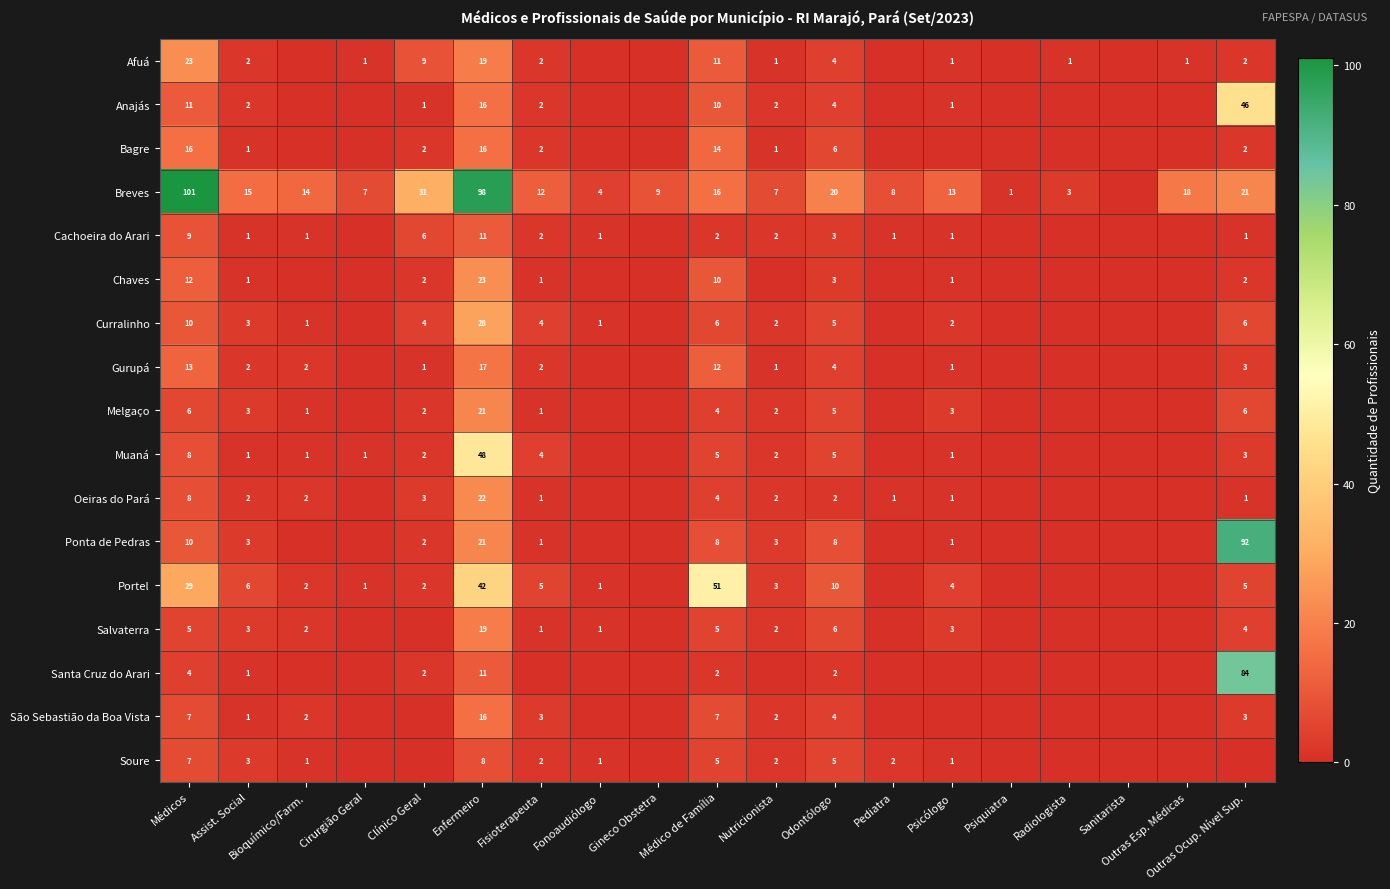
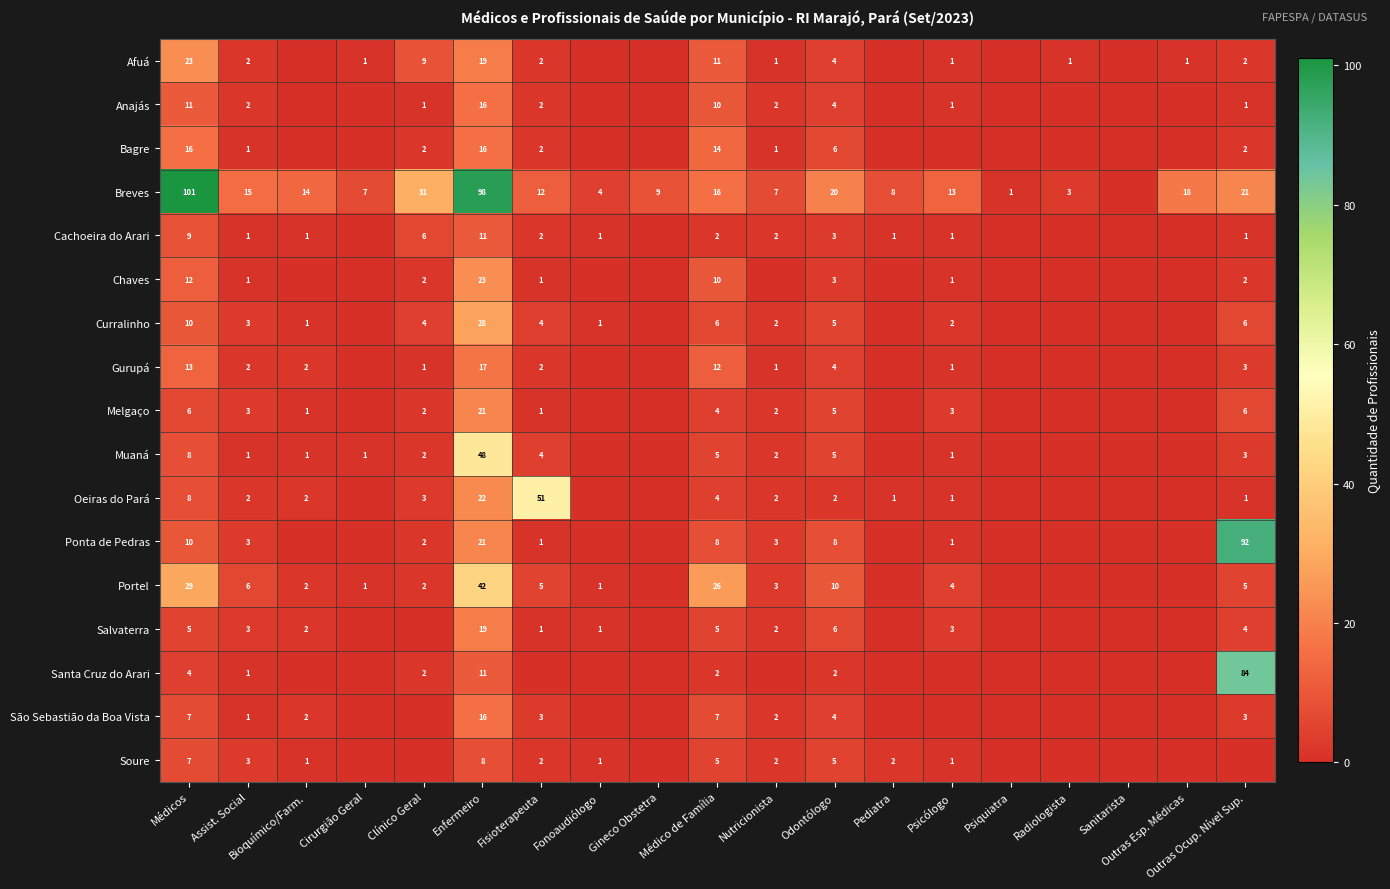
  {
    "Afuá": {
      "Médicos": 23,
      "Assist. Social": 2,
      "Cirurgião Geral": 1,
      "Clínico Geral": 9,
      "Enfermeiro": 19,
      "Fisioterapeuta": 2,
      "Médico de Família": 11,
      "Nutricionista": 1,
      "Odontólogo": 4,
      "Psicólogo": 1,
      "Radiologista": 1,
      "Outras Esp. Médicas": 1,
      "Outras Ocup. Nível Sup.": 2
    },
    "Anajás": {
      "Médicos": 11,
      "Assist. Social": 2,
      "Clínico Geral": 1,
      "Enfermeiro": 16,
      "Fisioterapeuta": 2,
      "Médico de Família": 10,
      "Nutricionista": 2,
      "Odontólogo": 4,
      "Psicólogo": 1,
-     "Outras Ocup. Nível Sup.": 46
+     "Outras Ocup. Nível Sup.": 1
    },
    "Bagre": {
      "Médicos": 16,
      "Assist. Social": 1,
      "Clínico Geral": 2,
      "Enfermeiro": 16,
      "Fisioterapeuta": 2,
      "Médico de Família": 14,
      "Nutricionista": 1,
      "Odontólogo": 6,
      "Outras Ocup. Nível Sup.": 2
    },
    "Breves": {
      "Médicos": 101,
      "Assist. Social": 15,
      "Bioquímico/Farm.": 14,
      "Cirurgião Geral": 7,
      "Clínico Geral": 31,
      "Enfermeiro": 98,
      "Fisioterapeuta": 12,
      "Fonoaudiólogo": 4,
      "Gineco Obstetra": 9,
      "Médico de Família": 16,
      "Nutricionista": 7,
      "Odontólogo": 20,
      "Pediatra": 8,
      "Psicólogo": 13,
      "Psiquiatra": 1,
      "Radiologista": 3,
      "Outras Esp. Médicas": 18,
      "Outras Ocup. Nível Sup.": 21
    },
    "Cachoeira do Arari": {
      "Médicos": 9,
      "Assist. Social": 1,
      "Bioquímico/Farm.": 1,
      "Clínico Geral": 6,
      "Enfermeiro": 11,
      "Fisioterapeuta": 2,
      "Fonoaudiólogo": 1,
      "Médico de Família": 2,
      "Nutricionista": 2,
      "Odontólogo": 3,
      "Pediatra": 1,
      "Psicólogo": 1,
      "Outras Ocup. Nível Sup.": 1
    },
    "Chaves": {
      "Médicos": 12,
      "Assist. Social": 1,
      "Clínico Geral": 2,
      "Enfermeiro": 23,
      "Fisioterapeuta": 1,
      "Médico de Família": 10,
      "Odontólogo": 3,
      "Psicólogo": 1,
      "Outras Ocup. Nível Sup.": 2
    },
    "Curralinho": {
      "Médicos": 10,
      "Assist. Social": 3,
      "Bioquímico/Farm.": 1,
      "Clínico Geral": 4,
      "Enfermeiro": 28,
      "Fisioterapeuta": 4,
      "Fonoaudiólogo": 1,
      "Médico de Família": 6,
      "Nutricionista": 2,
      "Odontólogo": 5,
      "Psicólogo": 2,
      "Outras Ocup. Nível Sup.": 6
    },
    "Gurupá": {
      "Médicos": 13,
      "Assist. Social": 2,
      "Bioquímico/Farm.": 2,
      "Clínico Geral": 1,
      "Enfermeiro": 17,
      "Fisioterapeuta": 2,
      "Médico de Família": 12,
      "Nutricionista": 1,
      "Odontólogo": 4,
      "Psicólogo": 1,
      "Outras Ocup. Nível Sup.": 3
    },
    "Melgaço": {
      "Médicos": 6,
      "Assist. Social": 3,
      "Bioquímico/Farm.": 1,
      "Clínico Geral": 2,
      "Enfermeiro": 21,
      "Fisioterapeuta": 1,
      "Médico de Família": 4,
      "Nutricionista": 2,
      "Odontólogo": 5,
      "Psicólogo": 3,
      "Outras Ocup. Nível Sup.": 6
    },
    "Muaná": {
      "Médicos": 8,
      "Assist. Social": 1,
      "Bioquímico/Farm.": 1,
      "Cirurgião Geral": 1,
      "Clínico Geral": 2,
      "Enfermeiro": 48,
      "Fisioterapeuta": 4,
      "Médico de Família": 5,
      "Nutricionista": 2,
      "Odontólogo": 5,
      "Psicólogo": 1,
      "Outras Ocup. Nível Sup.": 3
    },
    "Oeiras do Pará": {
      "Médicos": 8,
      "Assist. Social": 2,
      "Bioquímico/Farm.": 2,
      "Clínico Geral": 3,
      "Enfermeiro": 22,
-     "Fisioterapeuta": 1,
+     "Fisioterapeuta": 51,
      "Médico de Família": 4,
      "Nutricionista": 2,
      "Odontólogo": 2,
      "Pediatra": 1,
      "Psicólogo": 1,
      "Outras Ocup. Nível Sup.": 1
    },
    "Ponta de Pedras": {
      "Médicos": 10,
      "Assist. Social": 3,
      "Clínico Geral": 2,
      "Enfermeiro": 21,
      "Fisioterapeuta": 1,
      "Médico de Família": 8,
      "Nutricionista": 3,
      "Odontólogo": 8,
      "Psicólogo": 1,
      "Outras Ocup. Nível Sup.": 92
    },
    "Portel": {
      "Médicos": 29,
      "Assist. Social": 6,
      "Bioquímico/Farm.": 2,
      "Cirurgião Geral": 1,
      "Clínico Geral": 2,
      "Enfermeiro": 42,
      "Fisioterapeuta": 5,
      "Fonoaudiólogo": 1,
-     "Médico de Família": 51,
+     "Médico de Família": 26,
      "Nutricionista": 3,
      "Odontólogo": 10,
      "Psicólogo": 4,
      "Outras Ocup. Nível Sup.": 5
    },
    "Salvaterra": {
      "Médicos": 5,
      "Assist. Social": 3,
      "Bioquímico/Farm.": 2,
      "Enfermeiro": 19,
      "Fisioterapeuta": 1,
      "Fonoaudiólogo": 1,
      "Médico de Família": 5,
      "Nutricionista": 2,
      "Odontólogo": 6,
      "Psicólogo": 3,
      "Outras Ocup. Nível Sup.": 4
    },
    "Santa Cruz do Arari": {
      "Médicos": 4,
      "Assist. Social": 1,
      "Clínico Geral": 2,
      "Enfermeiro": 11,
      "Médico de Família": 2,
      "Odontólogo": 2,
      "Outras Ocup. Nível Sup.": 84
    },
    "São Sebastião da Boa Vista": {
      "Médicos": 7,
      "Assist. Social": 1,
      "Bioquímico/Farm.": 2,
      "Enfermeiro": 16,
      "Fisioterapeuta": 3,
      "Médico de Família": 7,
      "Nutricionista": 2,
      "Odontólogo": 4,
      "Outras Ocup. Nível Sup.": 3
    },
    "Soure": {
      "Médicos": 7,
      "Assist. Social": 3,
      "Bioquímico/Farm.": 1,
      "Enfermeiro": 8,
      "Fisioterapeuta": 2,
      "Fonoaudiólogo": 1,
      "Médico de Família": 5,
      "Nutricionista": 2,
      "Odontólogo": 5,
      "Pediatra": 2,
      "Psicólogo": 1
    }
  }
